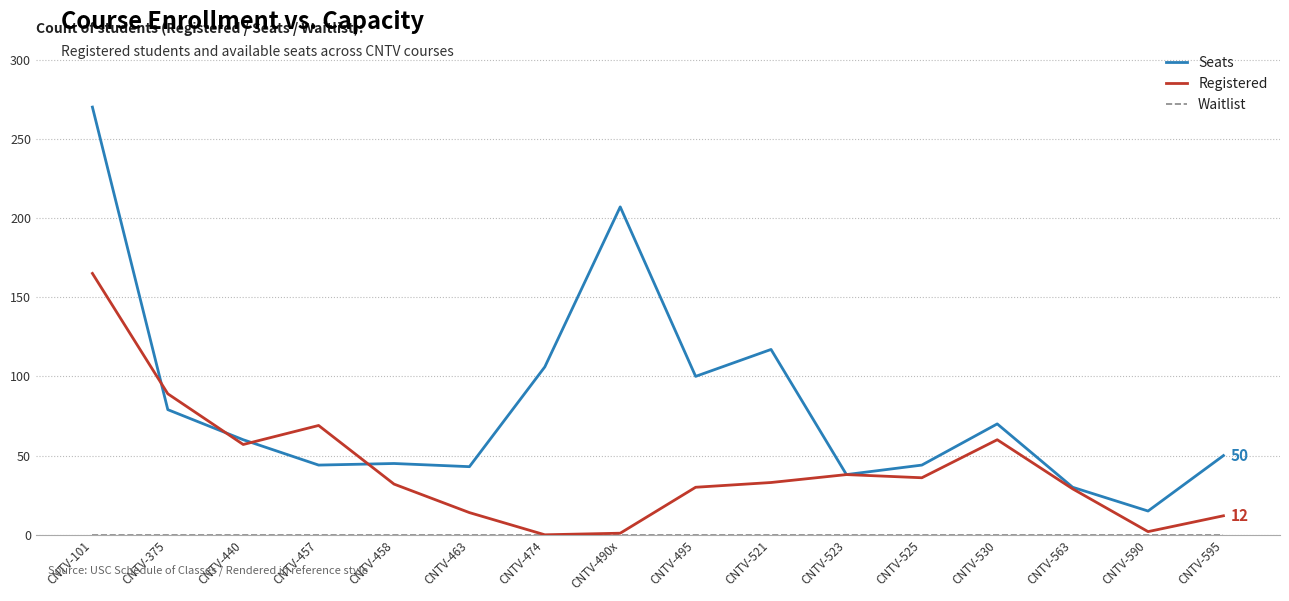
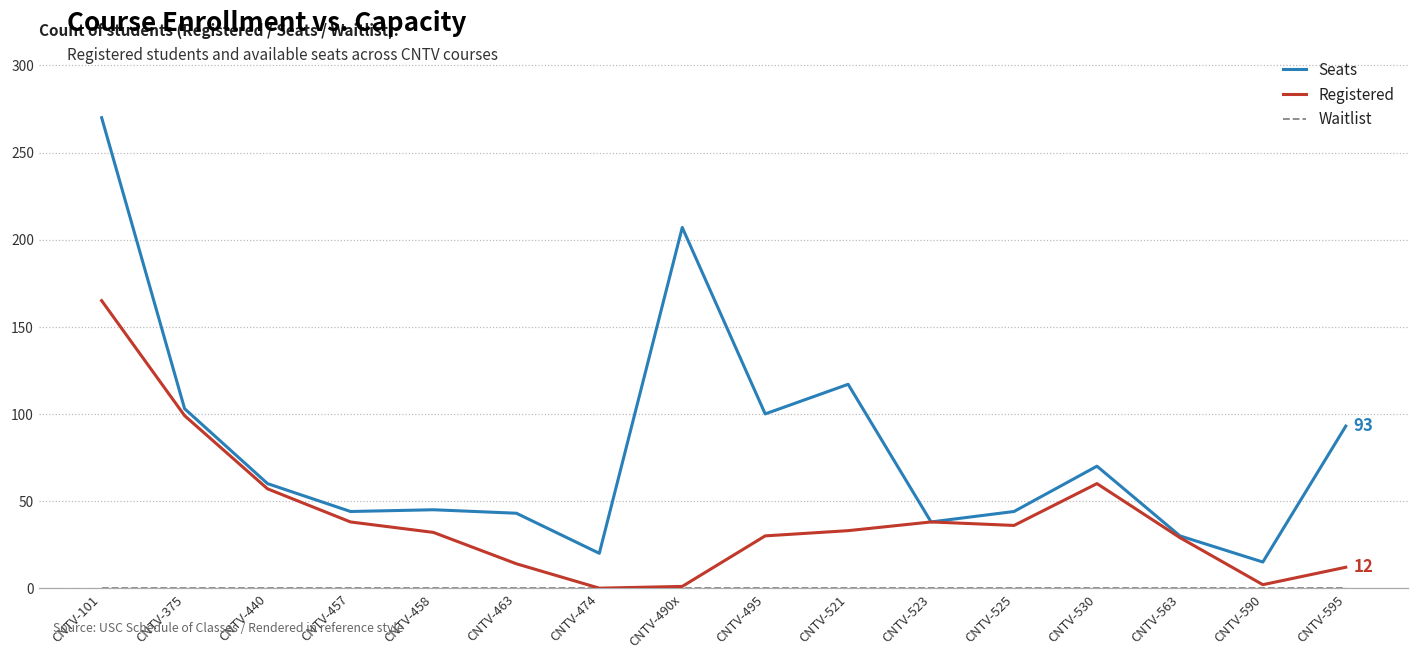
  {
    "Seats": {
-     "CNTV-375": 79,
-     "CNTV-474": 106,
-     "CNTV-595": 50
+     "CNTV-375": 103,
+     "CNTV-474": 20,
+     "CNTV-595": 93
    },
    "Registered": {
      "CNTV-101": 165,
-     "CNTV-375": 89,
+     "CNTV-375": 99,
      "CNTV-440": 57,
-     "CNTV-457": 69,
+     "CNTV-457": 38,
      "CNTV-458": 32,
      "CNTV-463": 14,
      "CNTV-495": 30,
      "CNTV-521": 33,
      "CNTV-525": 36,
      "CNTV-530": 60,
      "CNTV-590": 2
    },
    "Waitlist": {
      "CNTV-101": 0,
      "CNTV-375": 0,
      "CNTV-440": 0,
      "CNTV-457": 0,
      "CNTV-458": 0,
      "CNTV-463": 0,
      "CNTV-495": 0,
      "CNTV-521": 0,
      "CNTV-523": 0,
      "CNTV-525": 0,
      "CNTV-530": 0,
      "CNTV-563": 0,
      "CNTV-590": 0,
      "CNTV-595": 0
    }
  }
